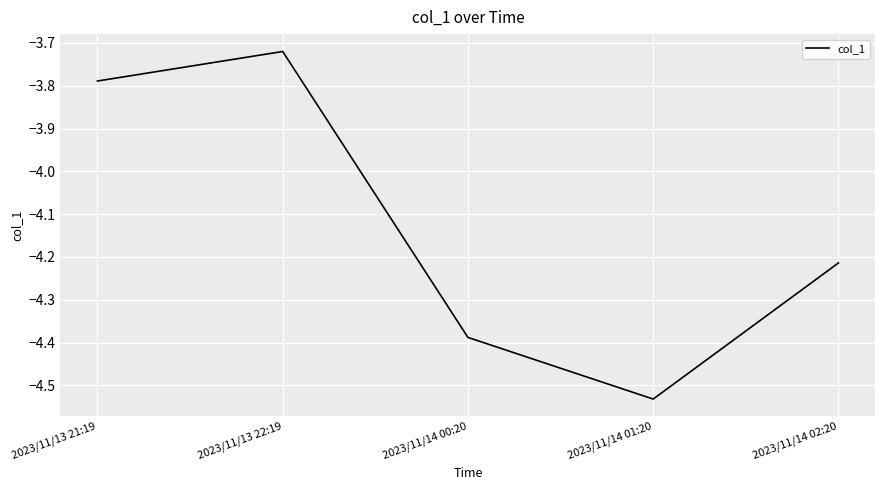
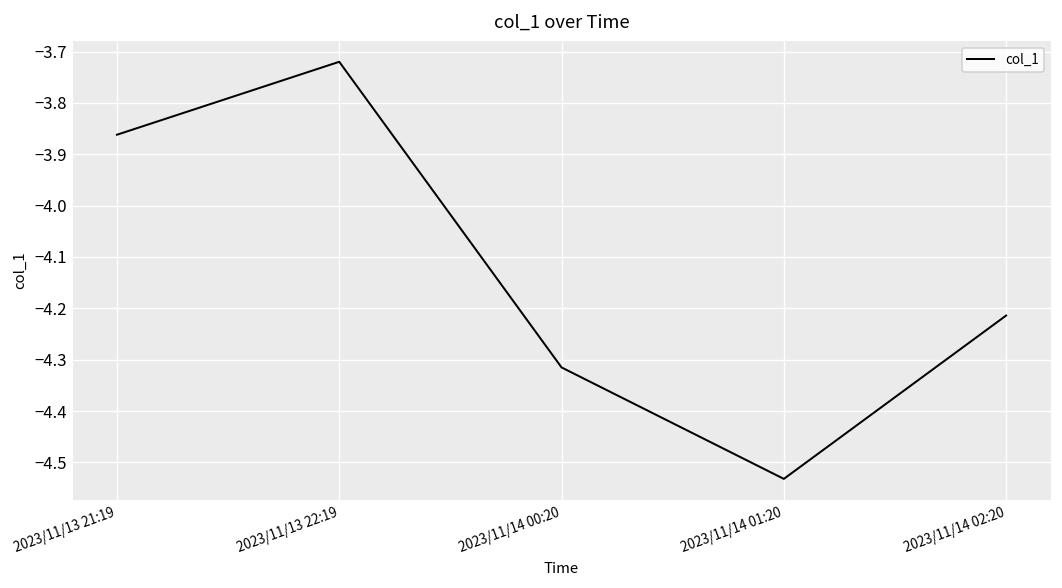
  {
-   "2023/11/13 21:19": -3.79,
+   "2023/11/13 21:19": -3.86,
    "2023/11/13 22:19": -3.72,
-   "2023/11/14 00:20": -4.39,
+   "2023/11/14 00:20": -4.32,
    "2023/11/14 01:20": -4.53,
    "2023/11/14 02:20": -4.21
  }
